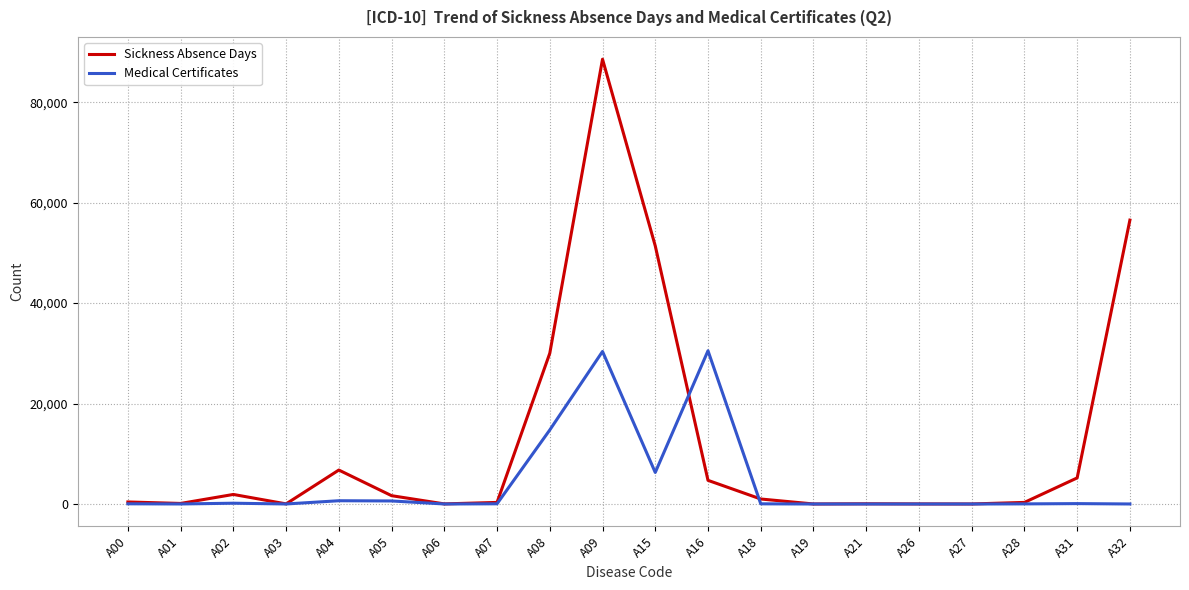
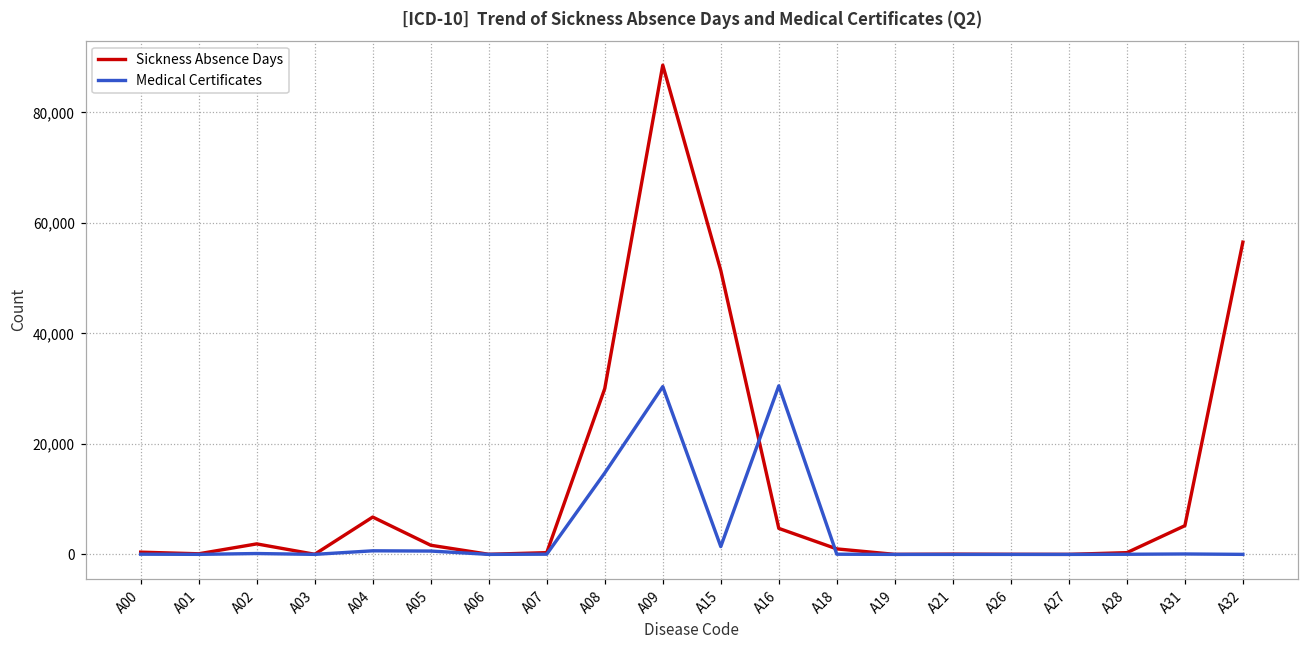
  {
    "Sickness Absence Days": {
      "A02": "2,000",
      "A04": "7,000",
      "A05": "2,000",
      "A08": "30,000",
      "A09": "89,000",
      "A15": "51,000",
      "A16": "5,000",
      "A18": "1,000",
      "A31": "5,000",
      "A32": "57,000"
    },
    "Medical Certificates": {
      "A02": "0",
      "A04": "1,000",
      "A05": "1,000",
      "A08": "15,000",
      "A09": "30,000",
-     "A15": "6,000",
+     "A15": "1,000",
      "A16": "31,000",
      "A18": "0",
      "A31": "0",
      "A32": "0"
    }
  }
